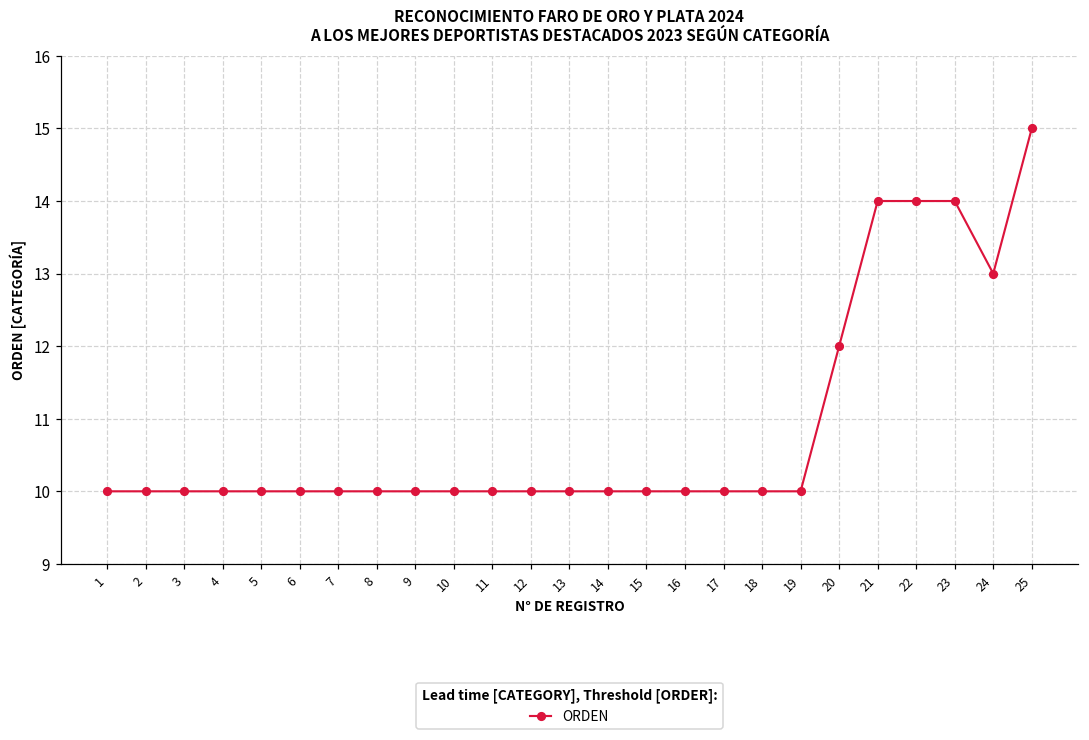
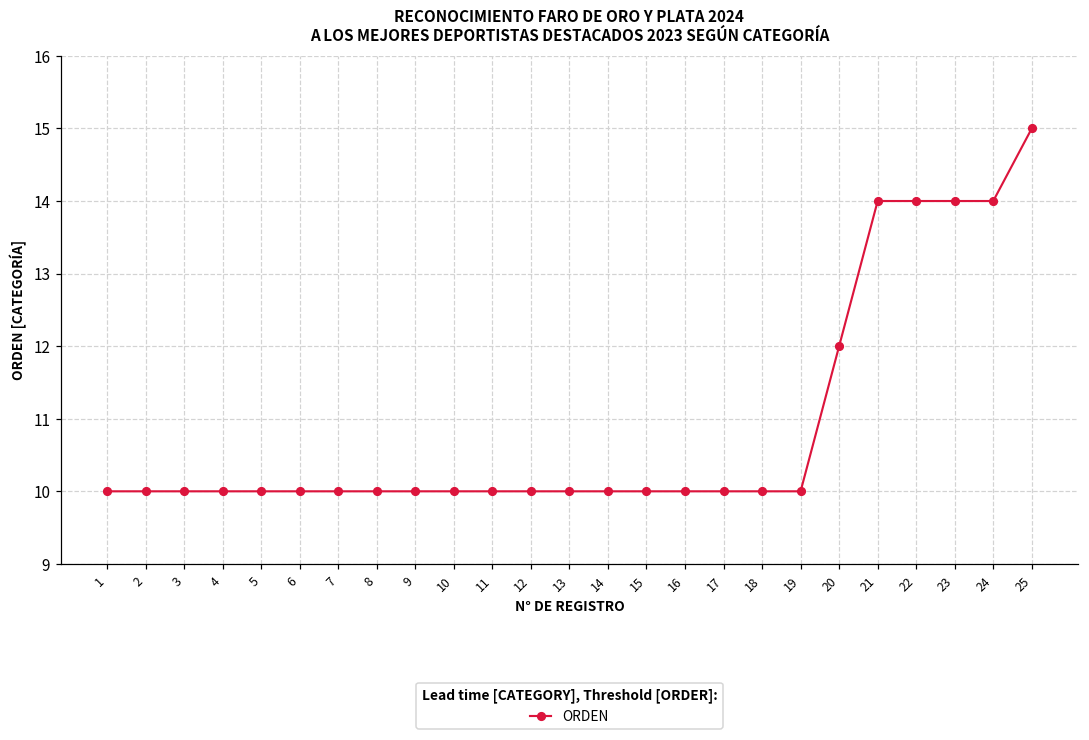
  {
    "1": 10,
    "2": 10,
    "3": 10,
    "4": 10,
    "5": 10,
    "6": 10,
    "7": 10,
    "8": 10,
    "9": 10,
    "10": 10,
    "11": 10,
    "12": 10,
    "13": 10,
    "14": 10,
    "15": 10,
    "16": 10,
    "17": 10,
    "18": 10,
    "19": 10,
    "20": 12,
    "21": 14,
    "22": 14,
    "23": 14,
-   "24": 13,
+   "24": 14,
    "25": 15
  }
